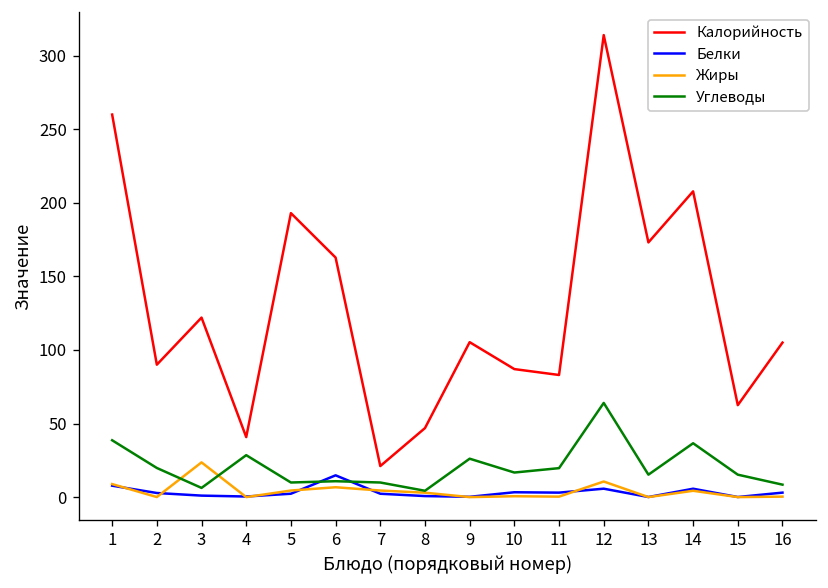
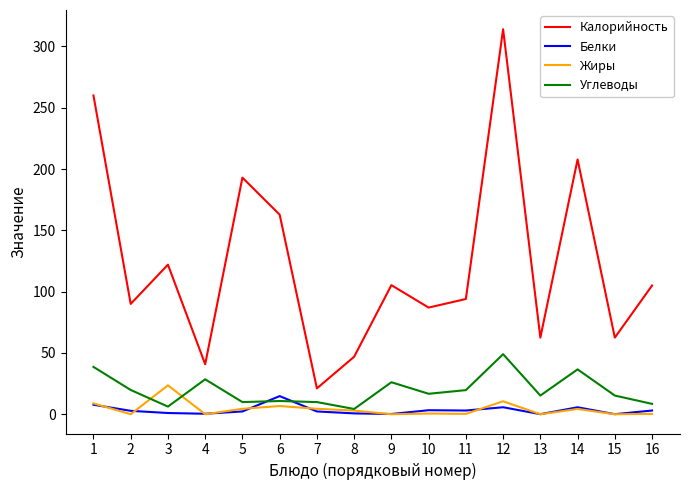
  {
    "Калорийность": {
      "1": 260,
      "2": 90,
      "3": 122,
      "4": 41,
      "5": 193,
      "6": 163,
      "7": 21,
      "8": 47,
      "9": 105,
      "10": 87,
-     "11": 83,
+     "11": 94,
      "12": 314,
-     "13": 173,
+     "13": 63,
      "14": 208,
      "15": 63,
      "16": 105
    },
    "Белки": {
      "2": 3,
      "3": 1,
      "5": 2,
      "6": 15,
      "7": 2,
      "8": 1,
      "10": 3,
      "11": 3,
      "12": 6,
      "16": 3
    },
    "Жиры": {
      "2": 0,
      "3": 24,
      "5": 4,
      "6": 7,
      "7": 4,
      "10": 1,
      "11": 0,
      "12": 11,
      "16": 0
    },
    "Углеводы": {
      "1": 39,
      "2": 20,
      "3": 6,
      "4": 29,
      "5": 10,
      "6": 11,
      "7": 10,
      "9": 26,
      "10": 17,
      "11": 20,
-     "12": 64,
+     "12": 49,
      "13": 15,
      "14": 37,
      "15": 15,
      "16": 8
    }
  }
